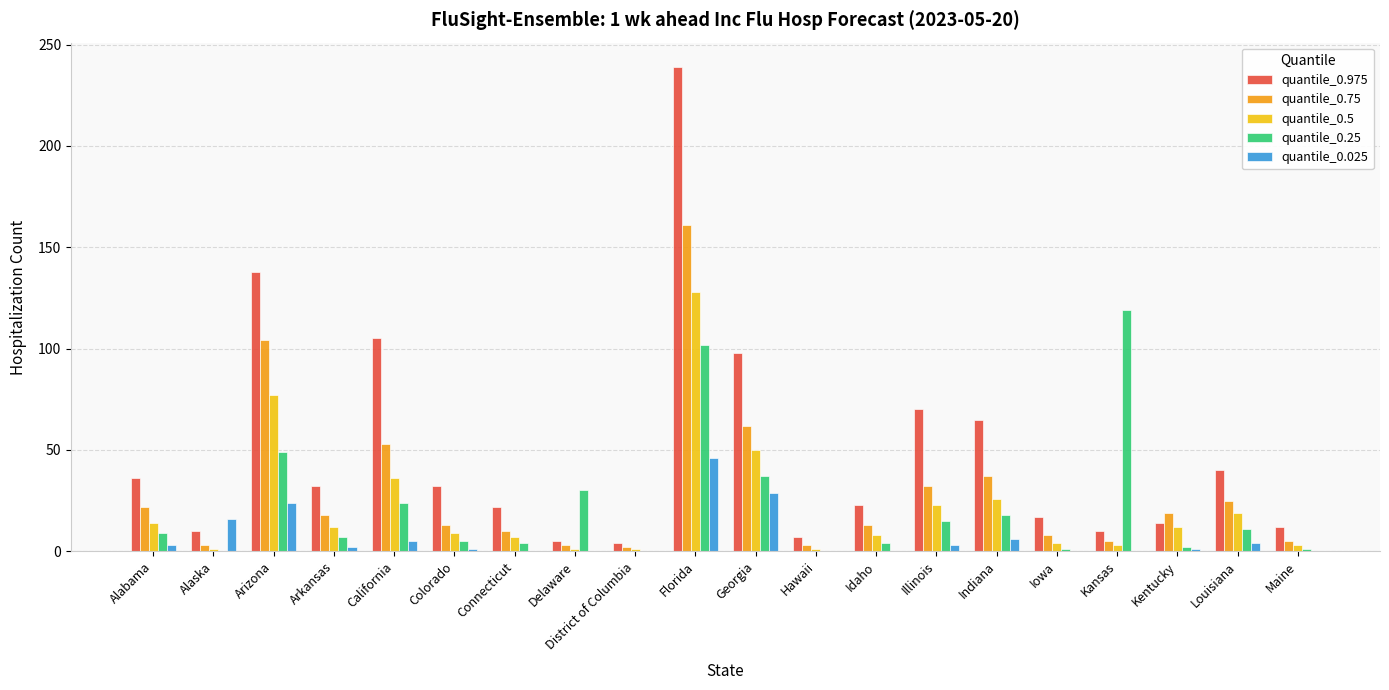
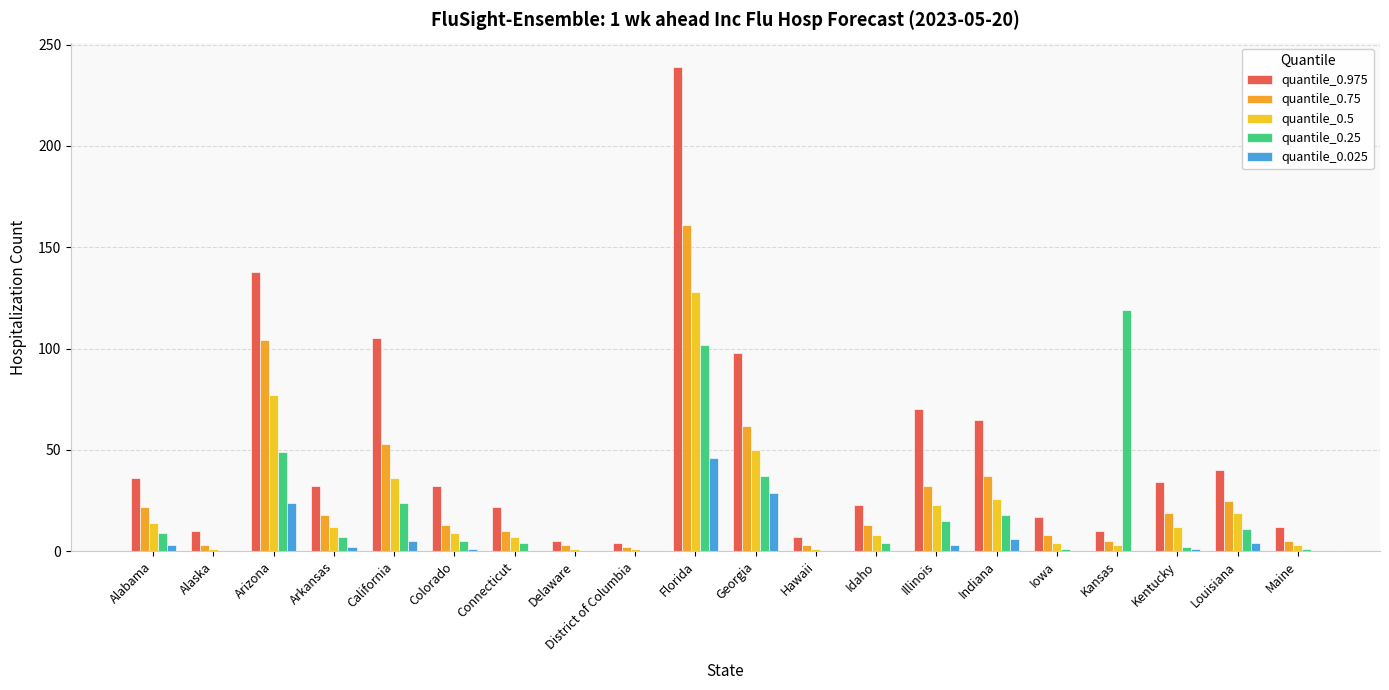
  {
    "quantile_0.975": {
      "Alabama": 36,
      "Alaska": 10,
      "Arizona": 138,
      "Arkansas": 32,
      "California": 105,
      "Colorado": 32,
      "Connecticut": 22,
      "Delaware": 5,
      "District of Columbia": 4,
      "Florida": 239,
      "Georgia": 98,
      "Hawaii": 7,
      "Idaho": 23,
      "Illinois": 70,
      "Indiana": 65,
      "Iowa": 17,
      "Kansas": 10,
-     "Kentucky": 14,
+     "Kentucky": 34,
      "Louisiana": 40,
      "Maine": 12
    },
    "quantile_0.25": {
      "Alabama": 9,
      "Alaska": 0,
      "Arizona": 49,
      "Arkansas": 7,
      "California": 24,
      "Colorado": 5,
      "Connecticut": 4,
-     "Delaware": 30,
+     "Delaware": 0,
      "District of Columbia": 0,
      "Florida": 102,
      "Georgia": 37,
      "Hawaii": 0,
      "Idaho": 4,
      "Illinois": 15,
      "Indiana": 18,
      "Kansas": 119,
      "Kentucky": 2,
      "Louisiana": 11
    },
    "quantile_0.025": {
      "Alabama": 3,
-     "Alaska": 16,
+     "Alaska": 0,
      "Arizona": 24,
      "Arkansas": 2,
      "California": 5,
      "Connecticut": 0,
      "Delaware": 0,
      "District of Columbia": 0,
      "Florida": 46,
      "Georgia": 29,
      "Hawaii": 0,
      "Idaho": 0,
      "Illinois": 3,
      "Indiana": 6,
      "Iowa": 0,
      "Kansas": 0,
      "Louisiana": 4,
      "Maine": 0
    }
  }
